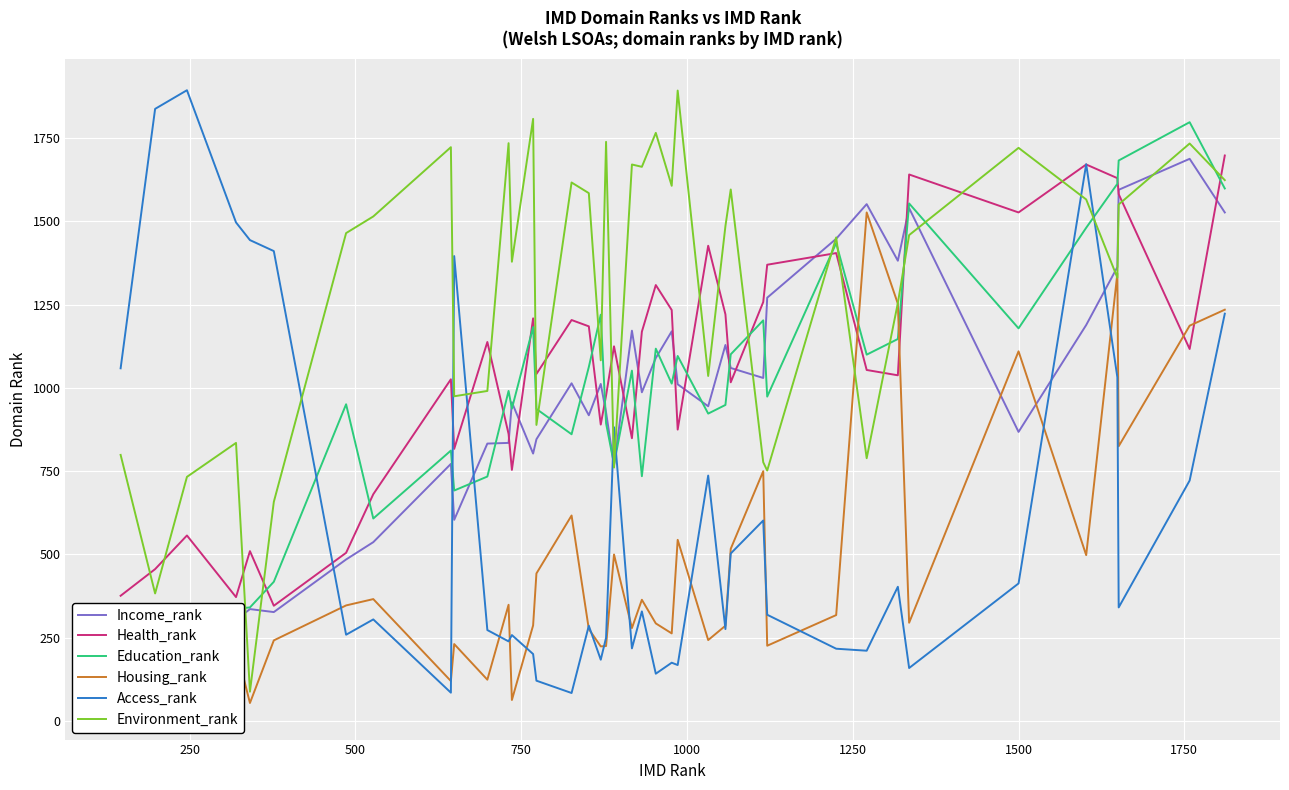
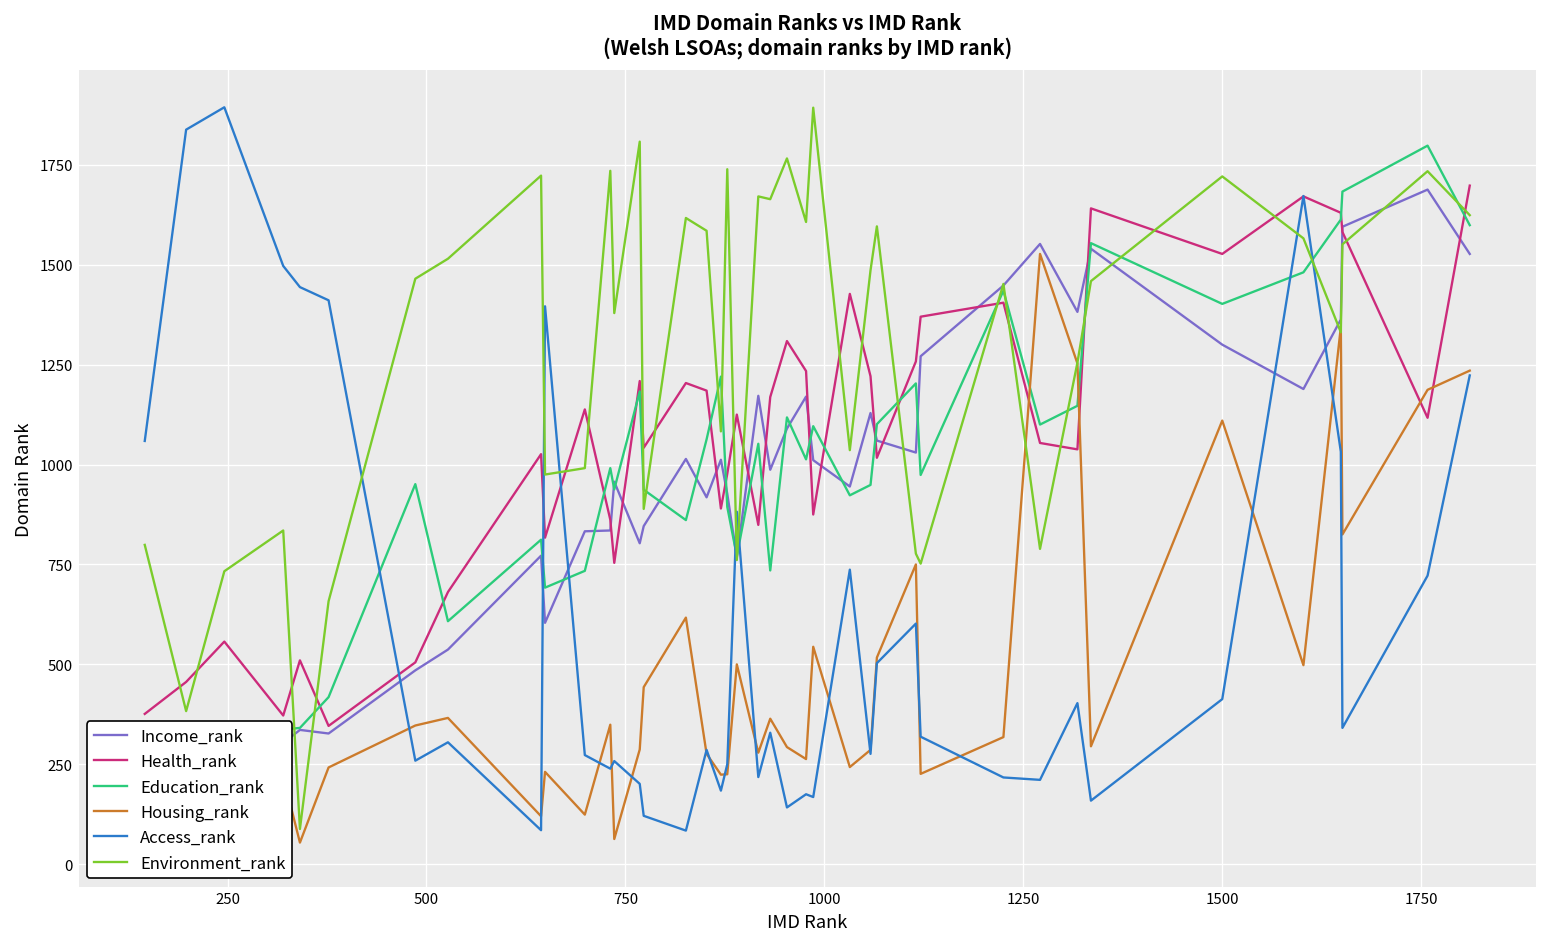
  {
    "Income_rank": {
-     "1500": 870
+     "1500": 1300
    },
    "Health_rank": {
      "1500": 1530
    },
    "Education_rank": {
-     "1500": 1180
+     "1500": 1400
    },
    "Housing_rank": {
      "1500": 1110
    },
    "Access_rank": {
      "1500": 410
    },
    "Environment_rank": {
      "1500": 1720
    }
  }
